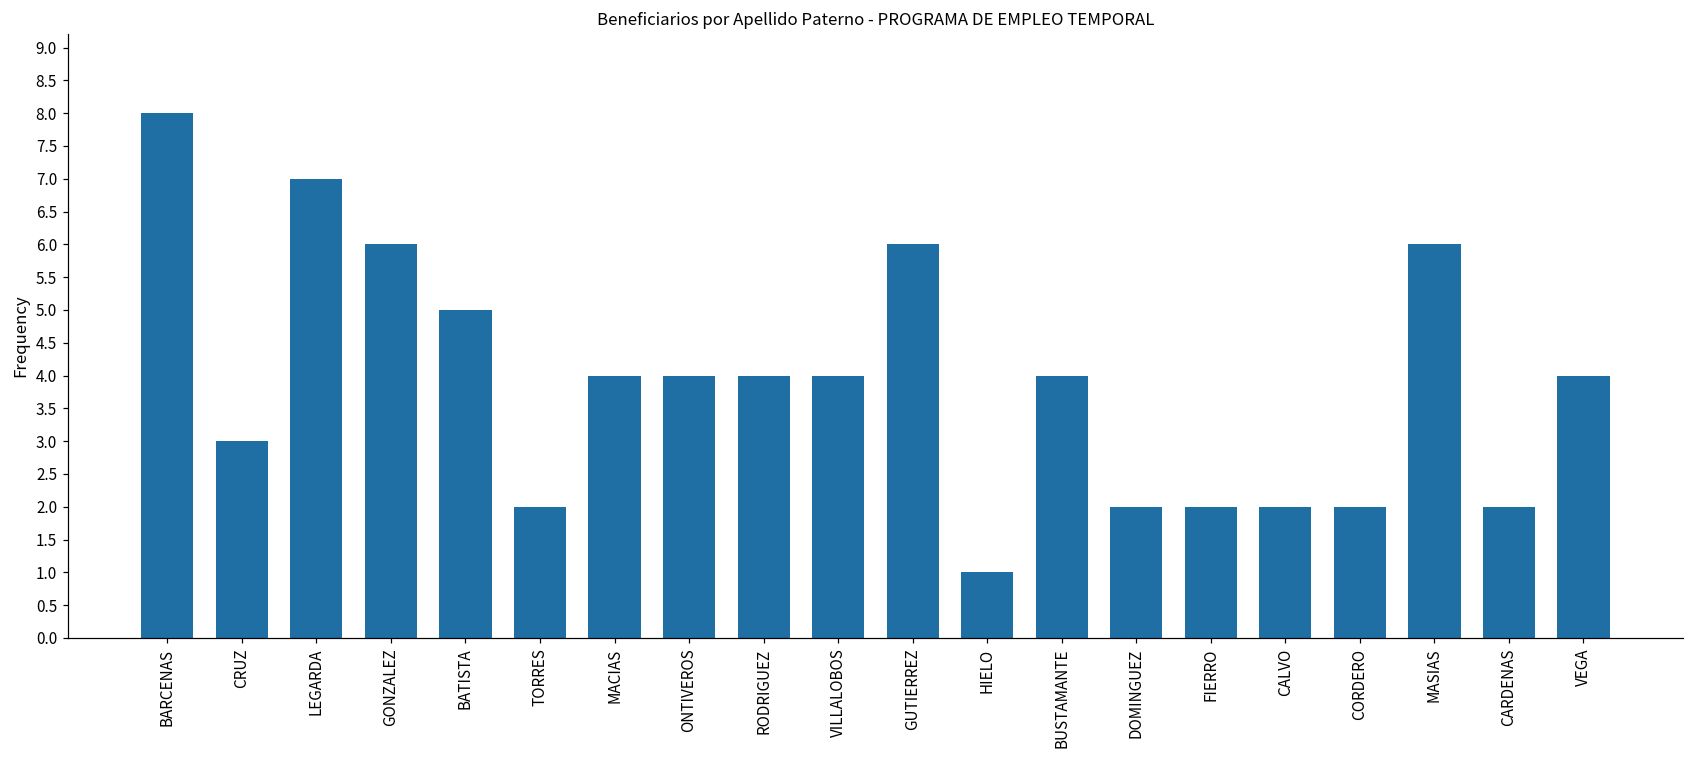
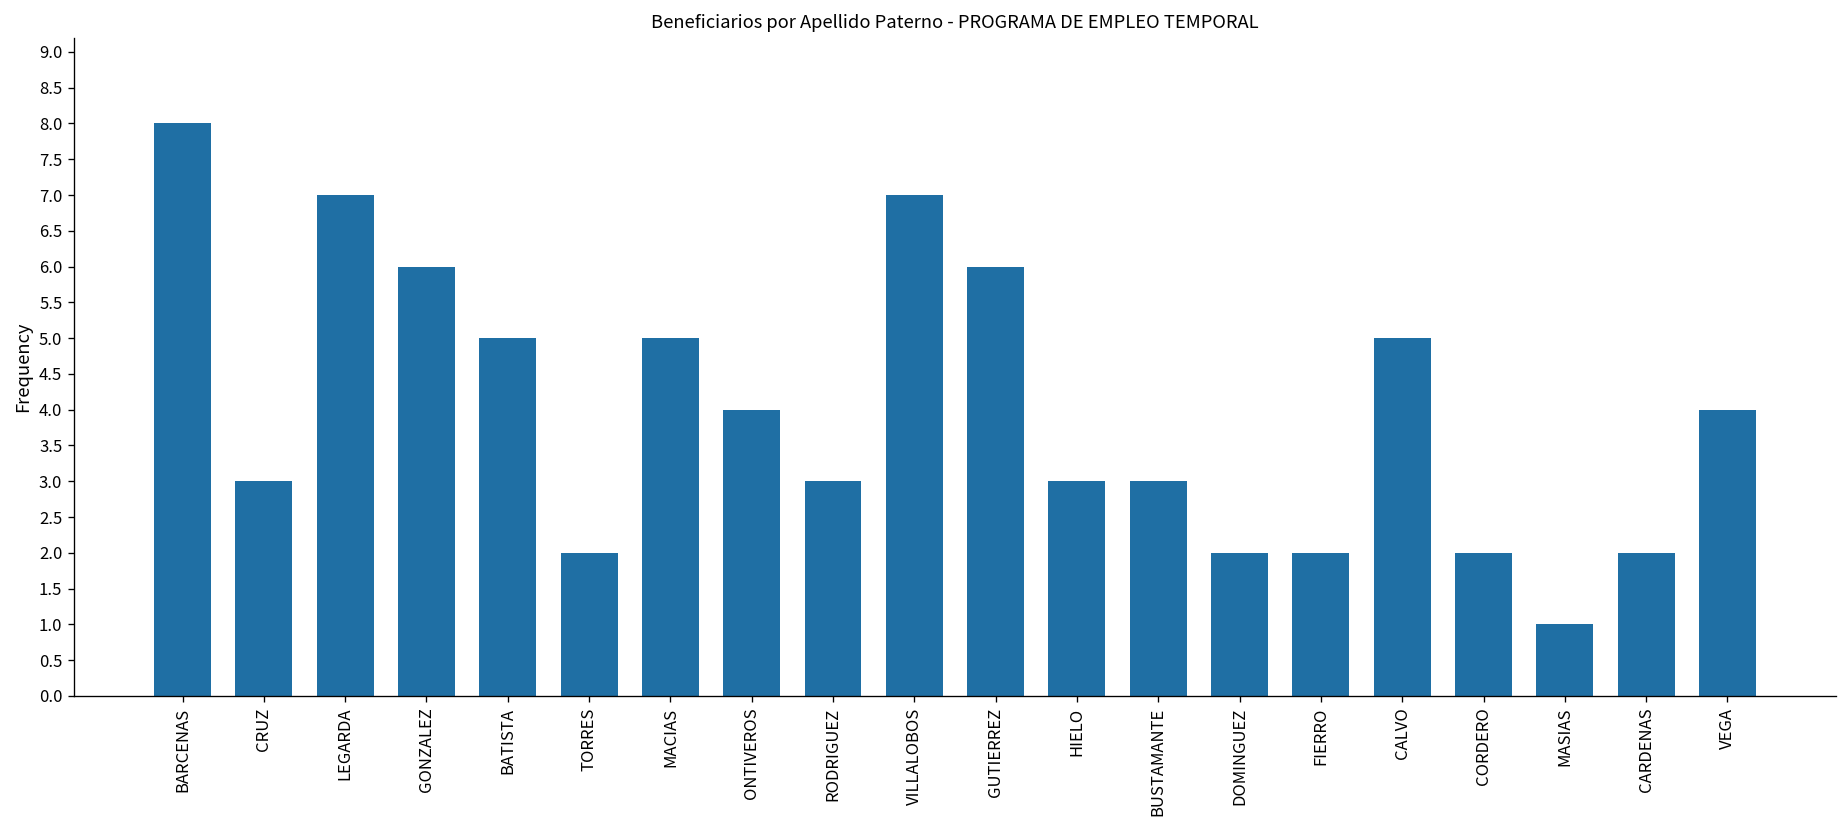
  {
    "BARCENAS": 8,
    "CRUZ": 3,
    "LEGARDA": 7,
    "GONZALEZ": 6,
    "BATISTA": 5,
    "TORRES": 2,
-   "MACIAS": 4,
+   "MACIAS": 5,
    "ONTIVEROS": 4,
-   "RODRIGUEZ": 4,
-   "VILLALOBOS": 4,
+   "RODRIGUEZ": 3,
+   "VILLALOBOS": 7,
    "GUTIERREZ": 6,
-   "HIELO": 1,
-   "BUSTAMANTE": 4,
+   "HIELO": 3,
+   "BUSTAMANTE": 3,
    "DOMINGUEZ": 2,
    "FIERRO": 2,
-   "CALVO": 2,
+   "CALVO": 5,
    "CORDERO": 2,
-   "MASIAS": 6,
+   "MASIAS": 1,
    "CARDENAS": 2,
    "VEGA": 4
  }
